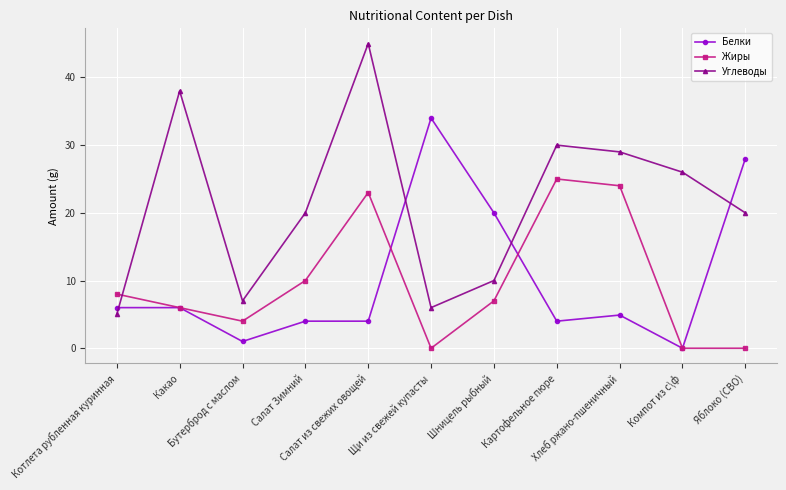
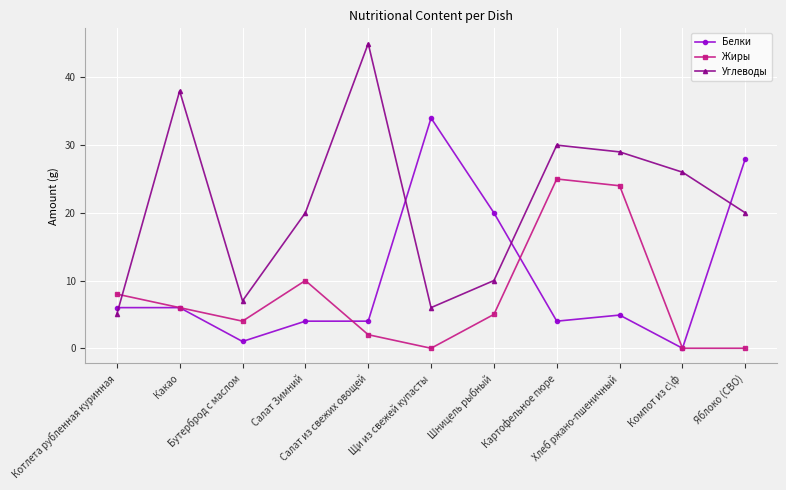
  {
    "Белки": {
      "Котлета рубленная куринная": 6,
      "Бутерброд с маслом": 1,
      "Салат Зимний": 4,
      "Салат из свежих овощей": 4,
      "Щи из свежей купасты": 34,
      "Шницель рыбный": 20,
      "Картофельное пюре": 4,
      "Хлеб ржано-пшеничный": 5,
      "Яблоко (СВО)": 28
    },
    "Жиры": {
      "Котлета рубленная куринная": 8,
      "Бутерброд с маслом": 4,
      "Салат Зимний": 10,
-     "Салат из свежих овощей": 23,
+     "Салат из свежих овощей": 2,
      "Щи из свежей купасты": 0,
-     "Шницель рыбный": 7,
+     "Шницель рыбный": 5,
      "Картофельное пюре": 25,
      "Хлеб ржано-пшеничный": 24,
      "Яблоко (СВО)": 0
    },
    "Углеводы": {
      "Котлета рубленная куринная": 5,
      "Какао": 38,
      "Бутерброд с маслом": 7,
      "Салат Зимний": 20,
      "Салат из свежих овощей": 45,
      "Щи из свежей купасты": 6,
      "Шницель рыбный": 10,
      "Картофельное пюре": 30,
      "Хлеб ржано-пшеничный": 29,
      "Компот из с\\ф": 26,
      "Яблоко (СВО)": 20
    }
  }
